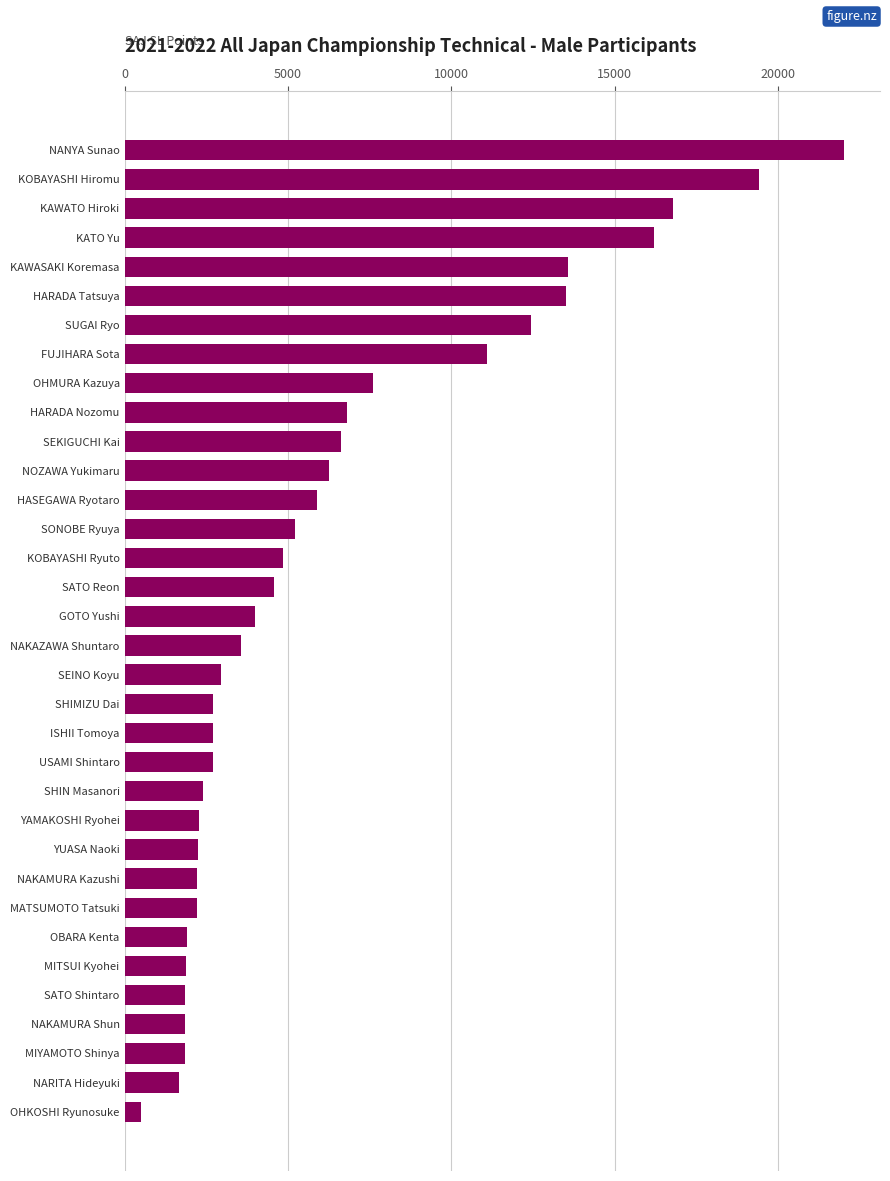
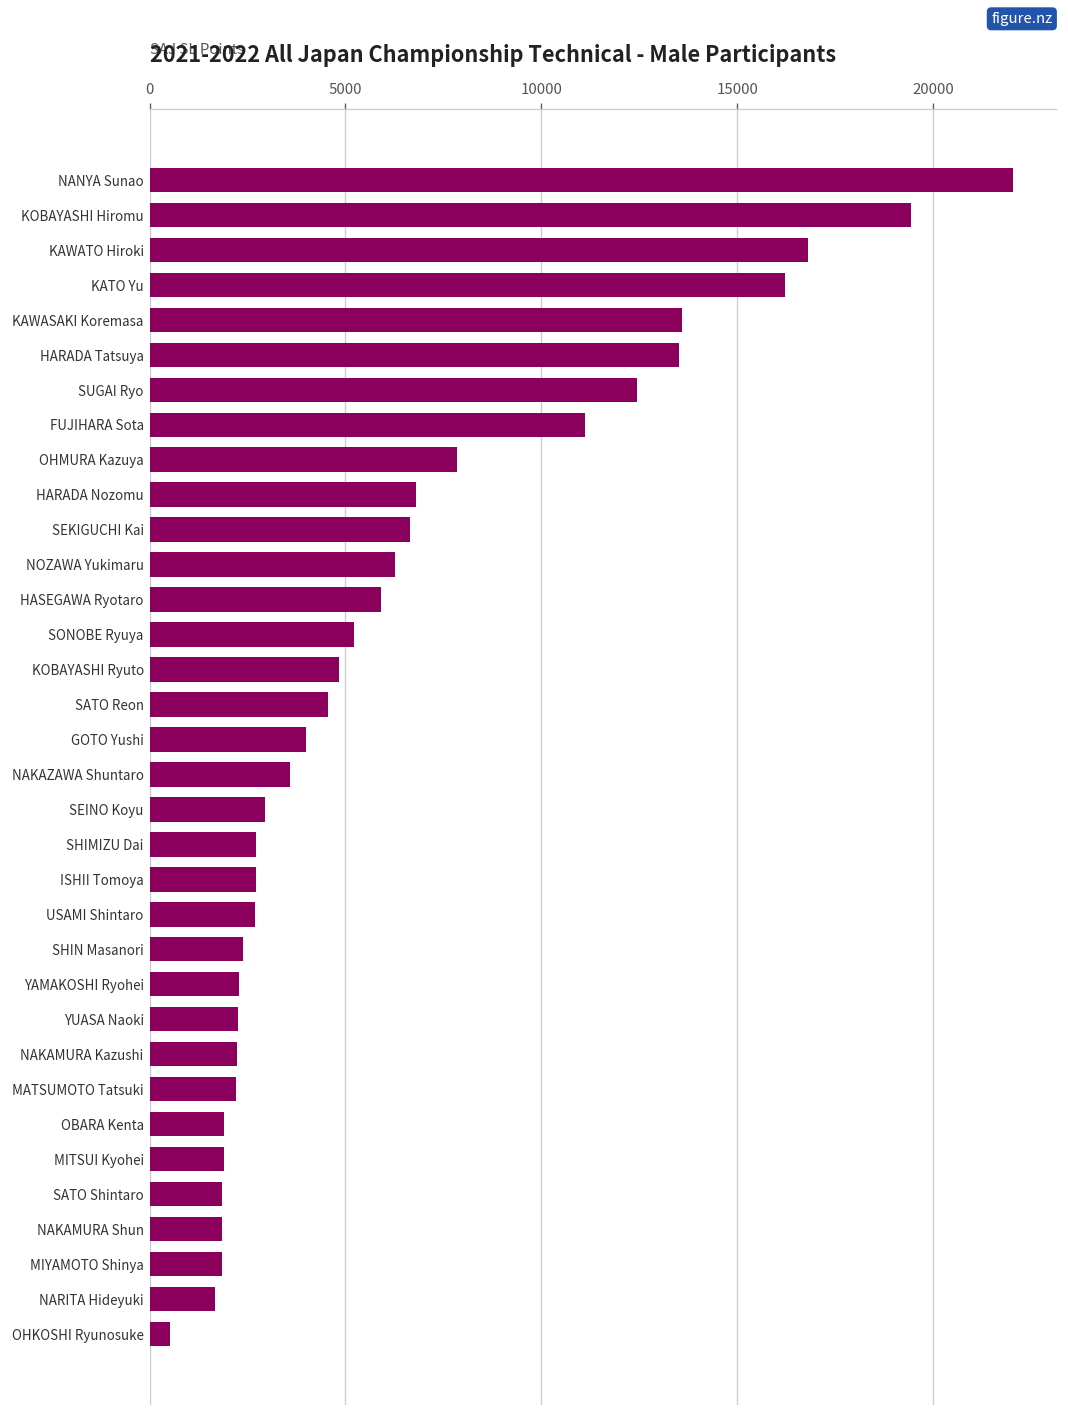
  {
    "NANYA Sunao": 22000,
    "KOBAYASHI Hiromu": 19400,
    "KAWATO Hiroki": 16800,
    "KATO Yu": 16200,
    "KAWASAKI Koremasa": 13600,
    "HARADA Tatsuya": 13500,
    "SUGAI Ryo": 12400,
    "FUJIHARA Sota": 11100,
-   "OHMURA Kazuya": 7600,
+   "OHMURA Kazuya": 7800,
    "HARADA Nozomu": 6800,
    "SEKIGUCHI Kai": 6600,
    "NOZAWA Yukimaru": 6300,
    "HASEGAWA Ryotaro": 5900,
    "SONOBE Ryuya": 5200,
    "KOBAYASHI Ryuto": 4800,
    "SATO Reon": 4600,
    "GOTO Yushi": 4000,
    "NAKAZAWA Shuntaro": 3600,
    "SEINO Koyu": 3000,
    "SHIMIZU Dai": 2700,
    "ISHII Tomoya": 2700,
    "USAMI Shintaro": 2700,
    "SHIN Masanori": 2400,
    "YAMAKOSHI Ryohei": 2300,
    "YUASA Naoki": 2300,
    "NAKAMURA Kazushi": 2200,
    "MATSUMOTO Tatsuki": 2200,
    "OBARA Kenta": 1900,
    "MITSUI Kyohei": 1900,
    "SATO Shintaro": 1900,
    "NAKAMURA Shun": 1900,
    "MIYAMOTO Shinya": 1900,
    "NARITA Hideyuki": 1700,
    "OHKOSHI Ryunosuke": 500
  }
